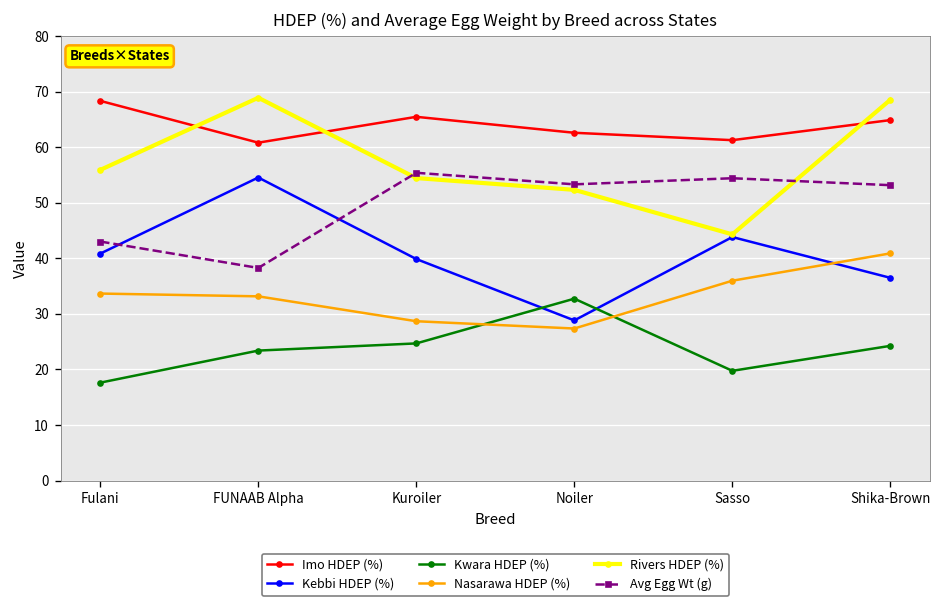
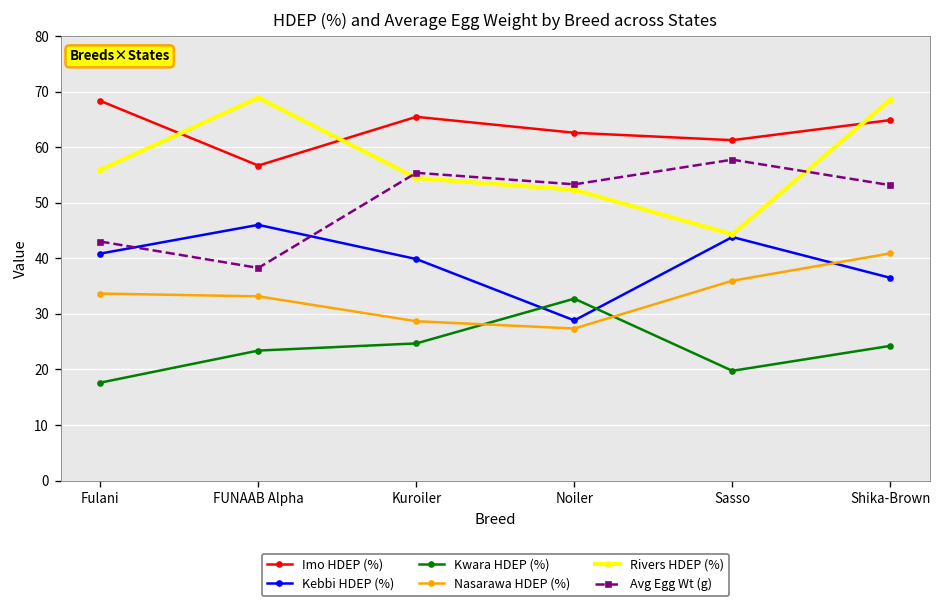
  {
    "Imo HDEP (%)": {
      "Fulani": 68,
-     "FUNAAB Alpha": 61,
+     "FUNAAB Alpha": 57,
      "Kuroiler": 65,
      "Noiler": 63,
      "Sasso": 61,
      "Shika-Brown": 65
    },
    "Kebbi HDEP (%)": {
      "Fulani": 41,
-     "FUNAAB Alpha": 55,
+     "FUNAAB Alpha": 46,
      "Kuroiler": 40,
      "Noiler": 29,
      "Shika-Brown": 36
    },
    "Kwara HDEP (%)": {
      "Fulani": 18,
      "FUNAAB Alpha": 23,
      "Kuroiler": 25,
      "Noiler": 33,
      "Sasso": 20,
      "Shika-Brown": 24
    },
    "Nasarawa HDEP (%)": {
      "Fulani": 34,
      "FUNAAB Alpha": 33,
      "Kuroiler": 29,
      "Noiler": 27,
      "Sasso": 36,
      "Shika-Brown": 41
    },
    "Rivers HDEP (%)": {
      "Fulani": 56,
      "FUNAAB Alpha": 69,
      "Kuroiler": 54,
      "Noiler": 52,
      "Shika-Brown": 69
    },
    "Avg Egg Wt (g)": {
      "Fulani": 43,
      "FUNAAB Alpha": 38,
      "Kuroiler": 55,
      "Noiler": 53,
-     "Sasso": 54,
+     "Sasso": 58,
      "Shika-Brown": 53
    }
  }
